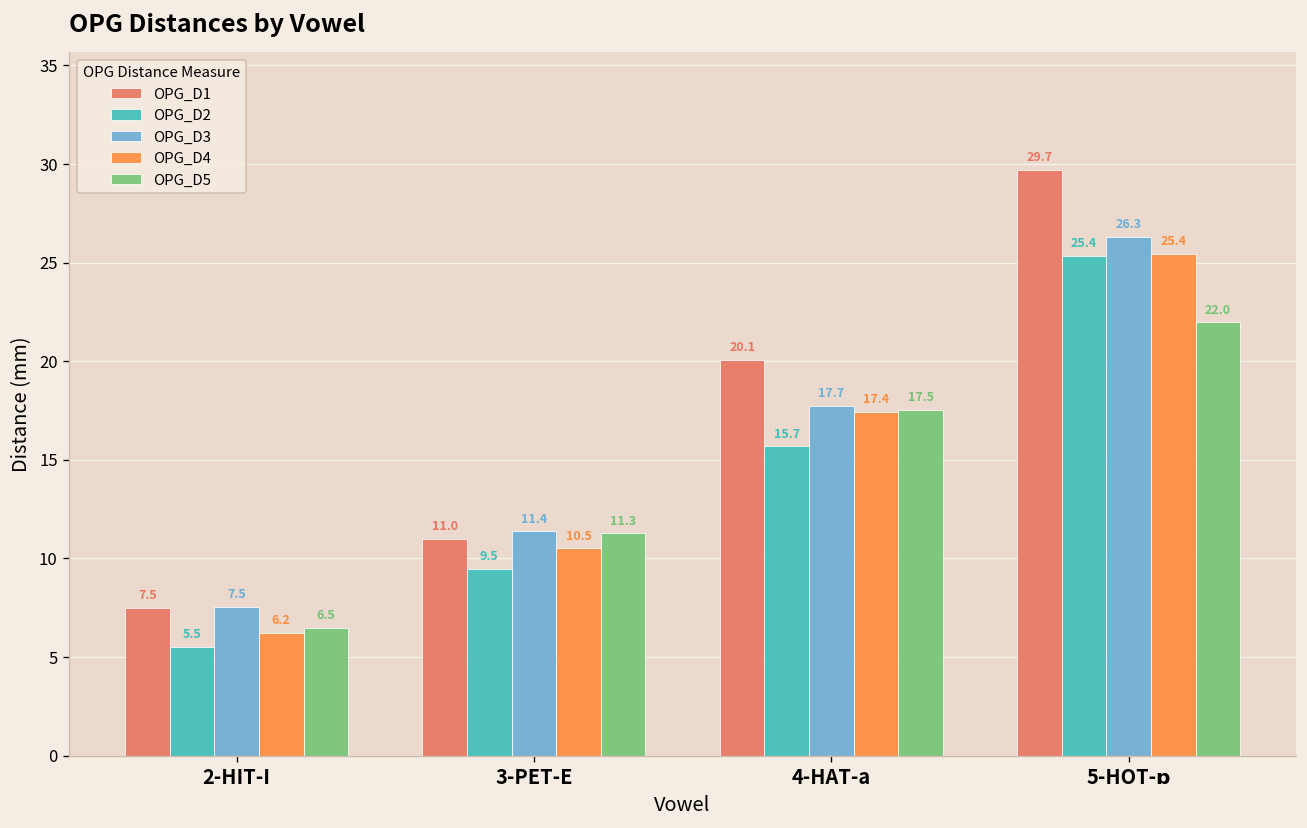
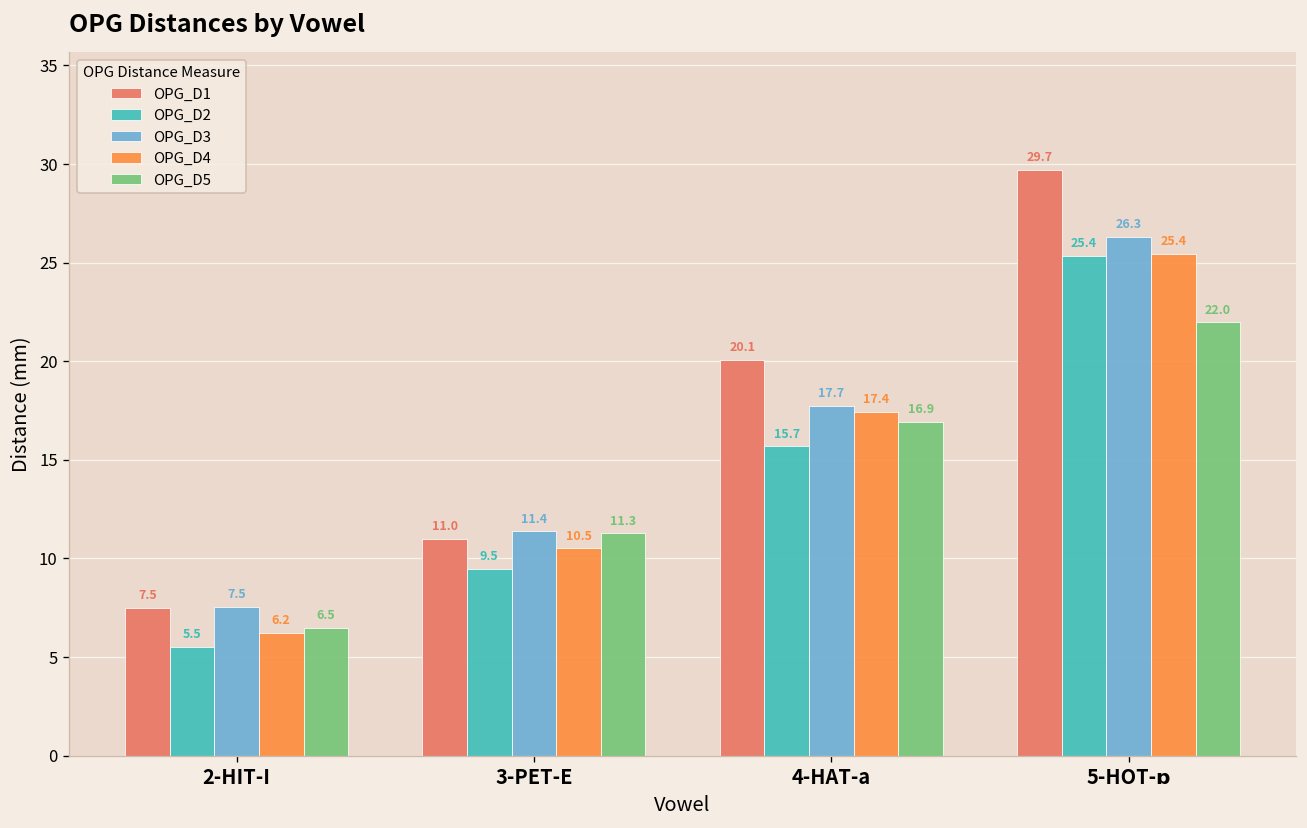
  {
    "OPG_D5": {
      "2-HIT-I": 6.5,
      "3-PET-E": 11.3,
-     "4-HAT-a": 17.5,
+     "4-HAT-a": 16.9,
      "5-HOT-ɒ": 22.0
    }
  }
